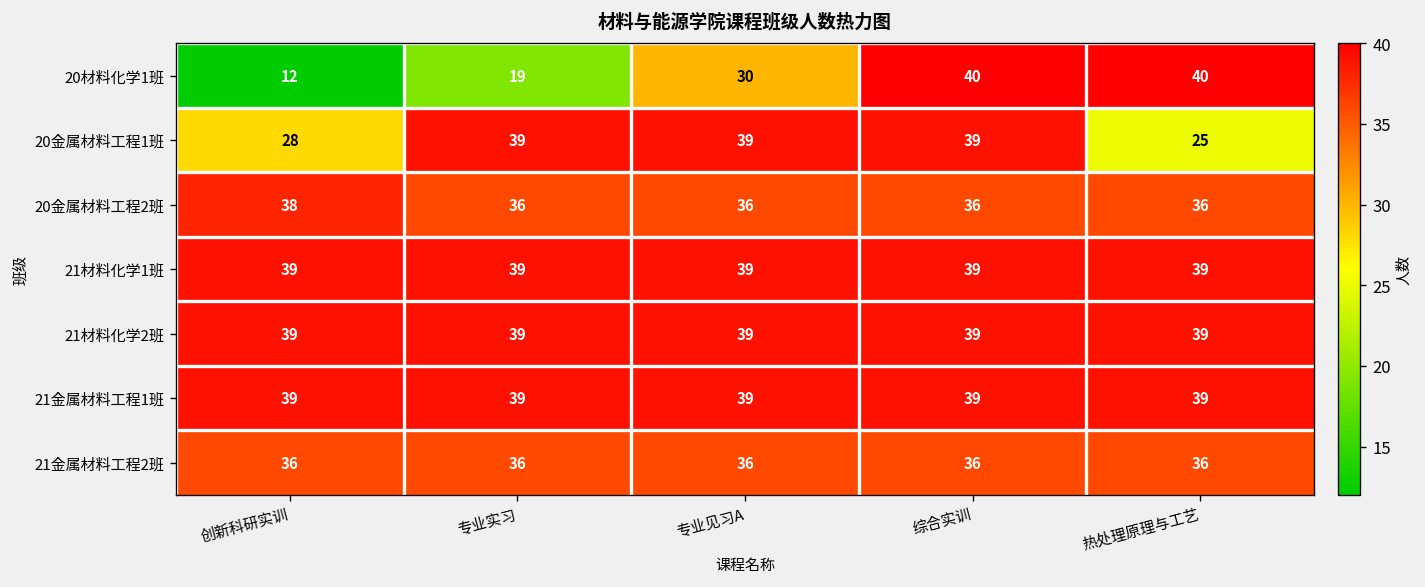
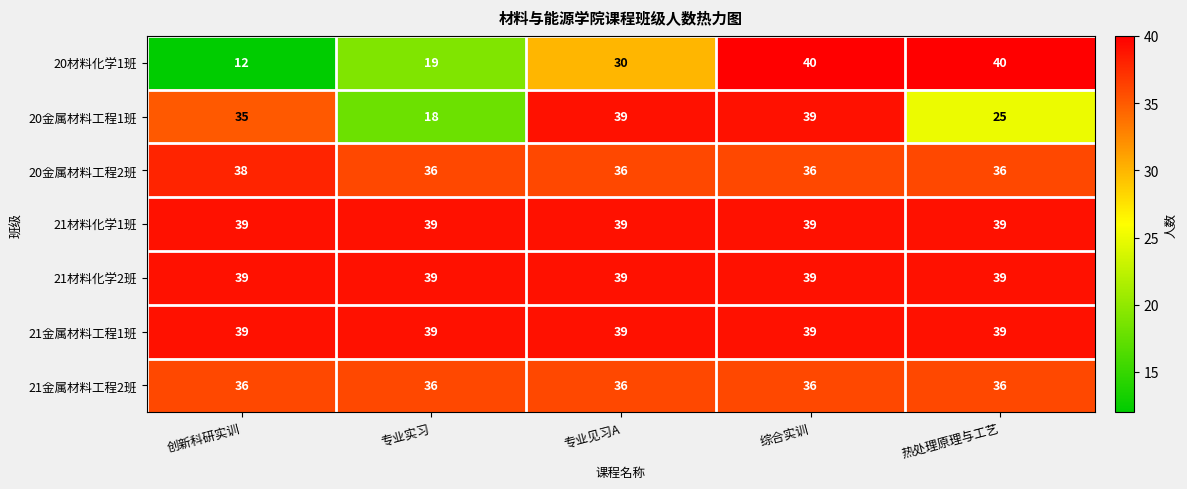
  {
    "20材料化学1班": {
      "创新科研实训": 12,
      "专业实习": 19,
      "专业见习A": 30,
      "综合实训": 40,
      "热处理原理与工艺": 40
    },
    "20金属材料工程1班": {
-     "创新科研实训": 28,
-     "专业实习": 39,
+     "创新科研实训": 35,
+     "专业实习": 18,
      "专业见习A": 39,
      "综合实训": 39,
      "热处理原理与工艺": 25
    },
    "20金属材料工程2班": {
      "创新科研实训": 38,
      "专业实习": 36,
      "专业见习A": 36,
      "综合实训": 36,
      "热处理原理与工艺": 36
    },
    "21材料化学1班": {
      "创新科研实训": 39,
      "专业实习": 39,
      "专业见习A": 39,
      "综合实训": 39,
      "热处理原理与工艺": 39
    },
    "21材料化学2班": {
      "创新科研实训": 39,
      "专业实习": 39,
      "专业见习A": 39,
      "综合实训": 39,
      "热处理原理与工艺": 39
    },
    "21金属材料工程1班": {
      "创新科研实训": 39,
      "专业实习": 39,
      "专业见习A": 39,
      "综合实训": 39,
      "热处理原理与工艺": 39
    },
    "21金属材料工程2班": {
      "创新科研实训": 36,
      "专业实习": 36,
      "专业见习A": 36,
      "综合实训": 36,
      "热处理原理与工艺": 36
    }
  }
